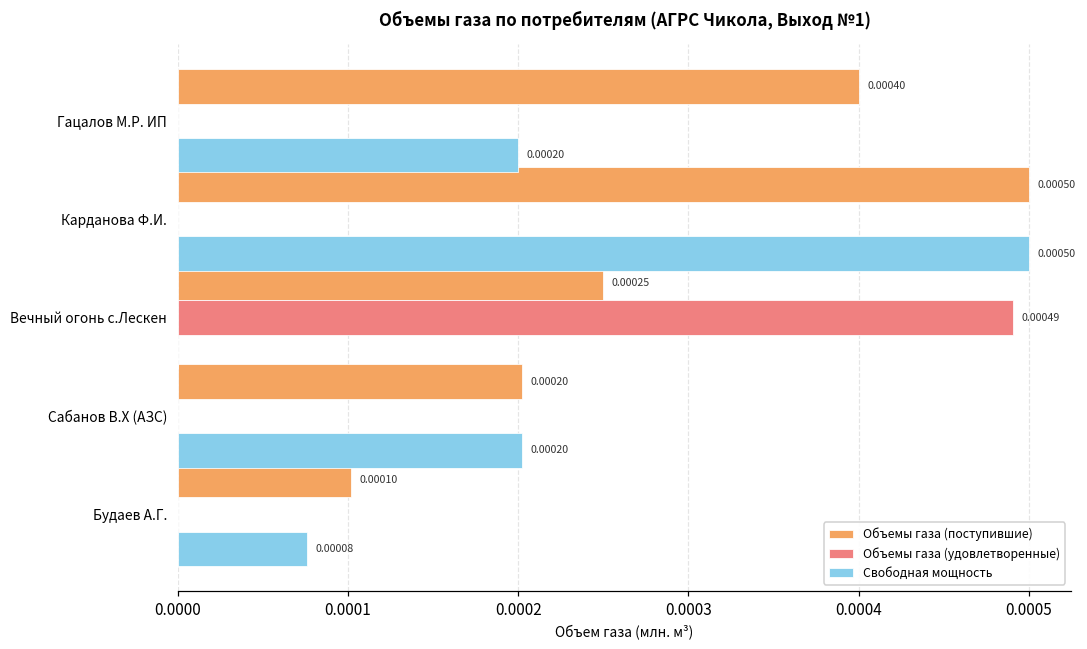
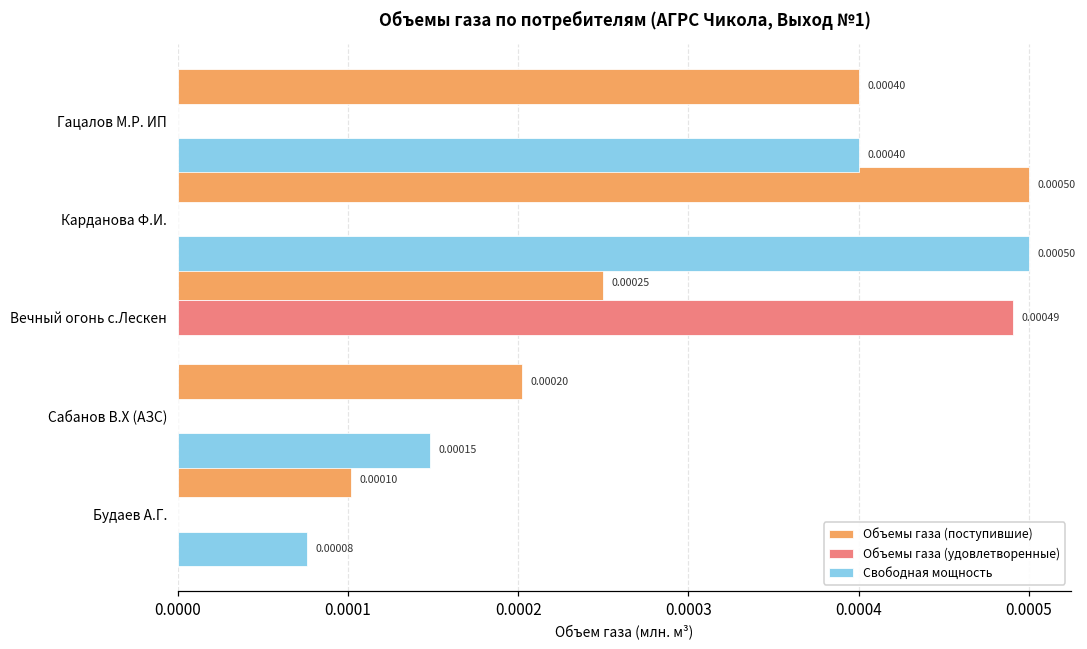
  {
    "Свободная мощность": {
-     "Гацалов М.Р. ИП": 0.00020,
+     "Гацалов М.Р. ИП": 0.00040,
      "Карданова Ф.И.": 0.00050,
-     "Сабанов В.Х (АЗС)": 0.00020,
+     "Сабанов В.Х (АЗС)": 0.00015,
      "Будаев А.Г.": 0.00008
    }
  }
